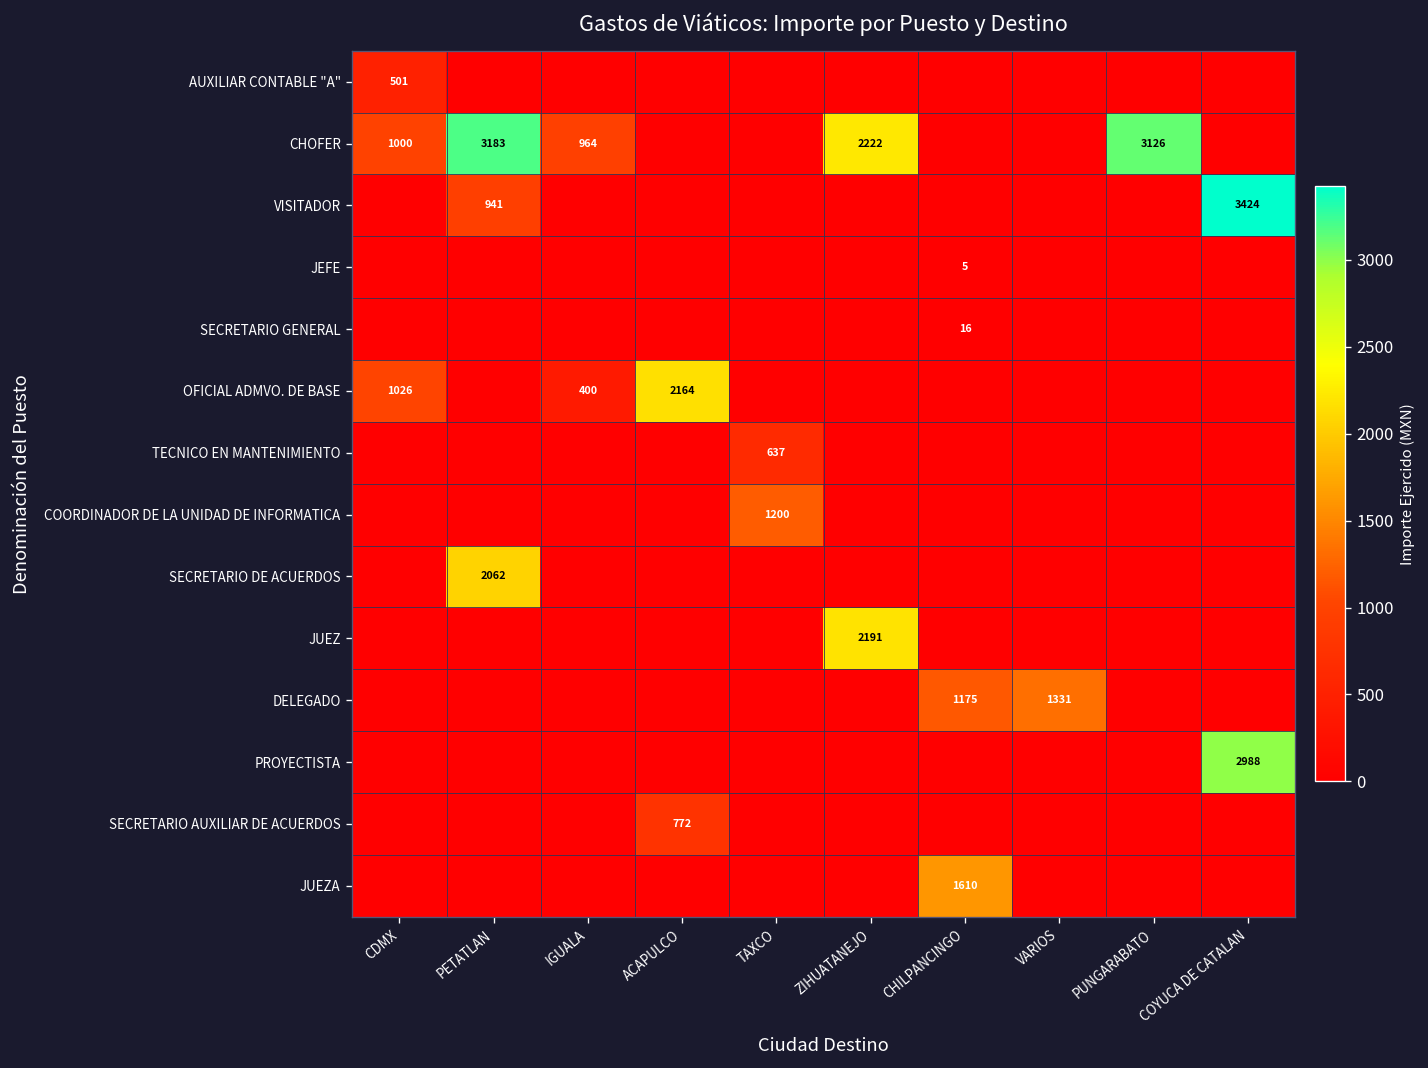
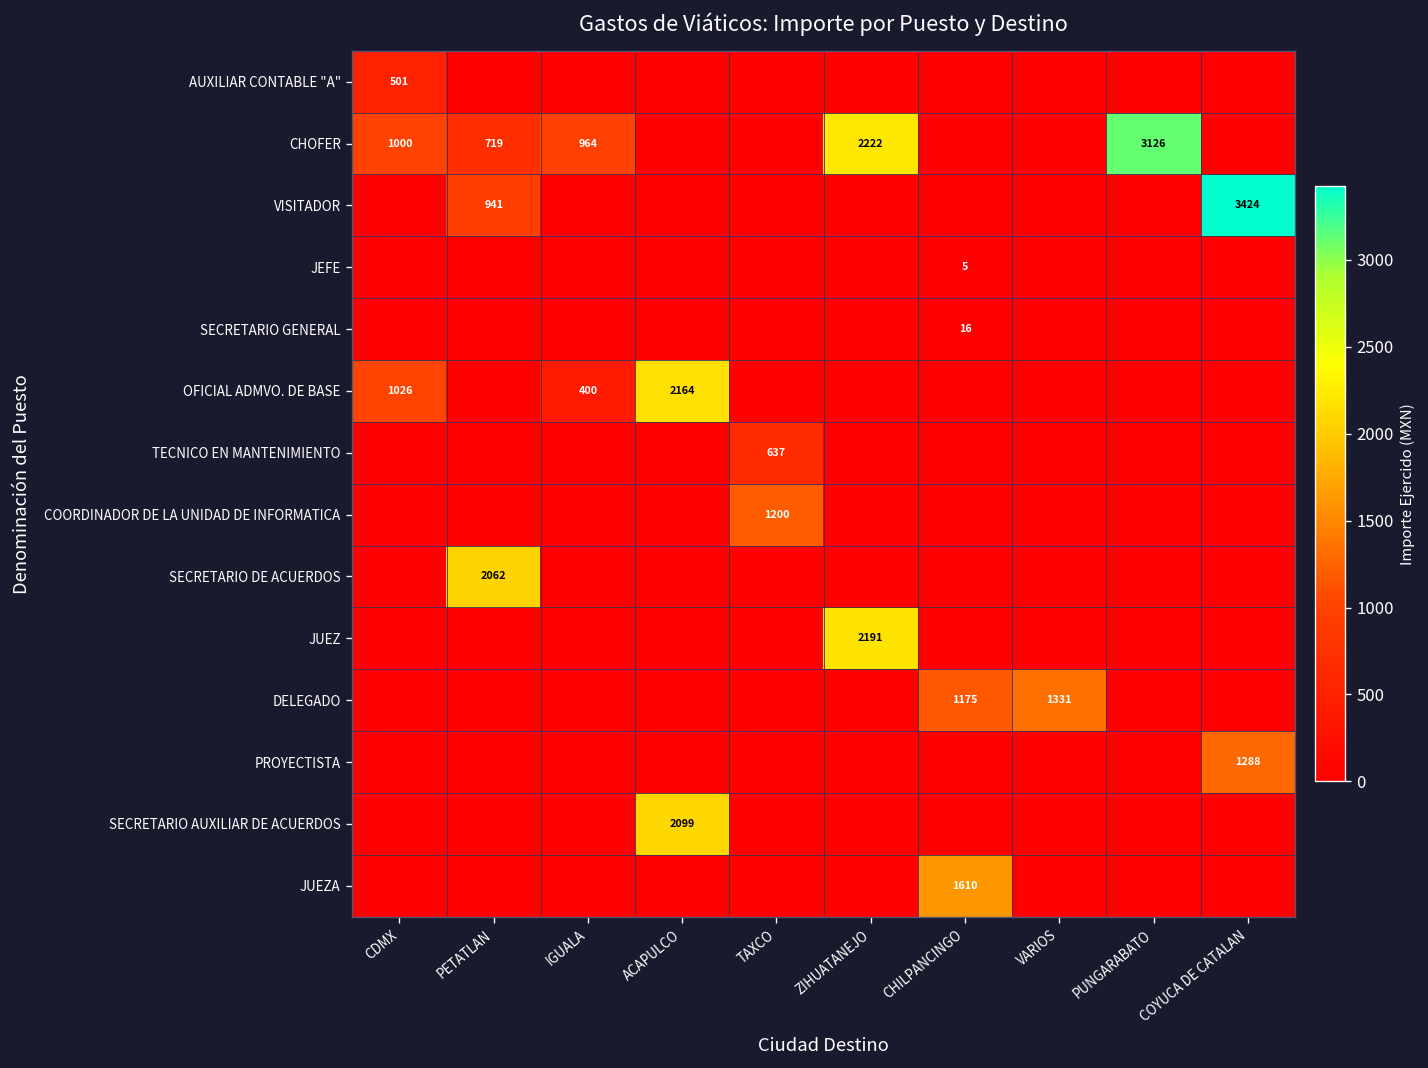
  {
    "AUXILIAR CONTABLE \"A\"": {
      "CDMX": 501
    },
    "CHOFER": {
      "CDMX": 1000,
-     "PETATLAN": 3183,
+     "PETATLAN": 719,
      "IGUALA": 964,
      "ZIHUATANEJO": 2222,
      "PUNGARABATO": 3126
    },
    "VISITADOR": {
      "PETATLAN": 941,
      "COYUCA DE CATALAN": 3424
    },
    "JEFE": {
      "CHILPANCINGO": 5
    },
    "SECRETARIO GENERAL": {
      "CHILPANCINGO": 16
    },
    "OFICIAL ADMVO. DE BASE": {
      "CDMX": 1026,
      "IGUALA": 400,
      "ACAPULCO": 2164
    },
    "TECNICO EN MANTENIMIENTO": {
      "TAXCO": 637
    },
    "COORDINADOR DE LA UNIDAD DE INFORMATICA": {
      "TAXCO": 1200
    },
    "SECRETARIO DE ACUERDOS": {
      "PETATLAN": 2062
    },
    "JUEZ": {
      "ZIHUATANEJO": 2191
    },
    "DELEGADO": {
      "CHILPANCINGO": 1175,
      "VARIOS": 1331
    },
    "PROYECTISTA": {
-     "COYUCA DE CATALAN": 2988
+     "COYUCA DE CATALAN": 1288
    },
    "SECRETARIO AUXILIAR DE ACUERDOS": {
-     "ACAPULCO": 772
+     "ACAPULCO": 2099
    },
    "JUEZA": {
      "CHILPANCINGO": 1610
    }
  }
